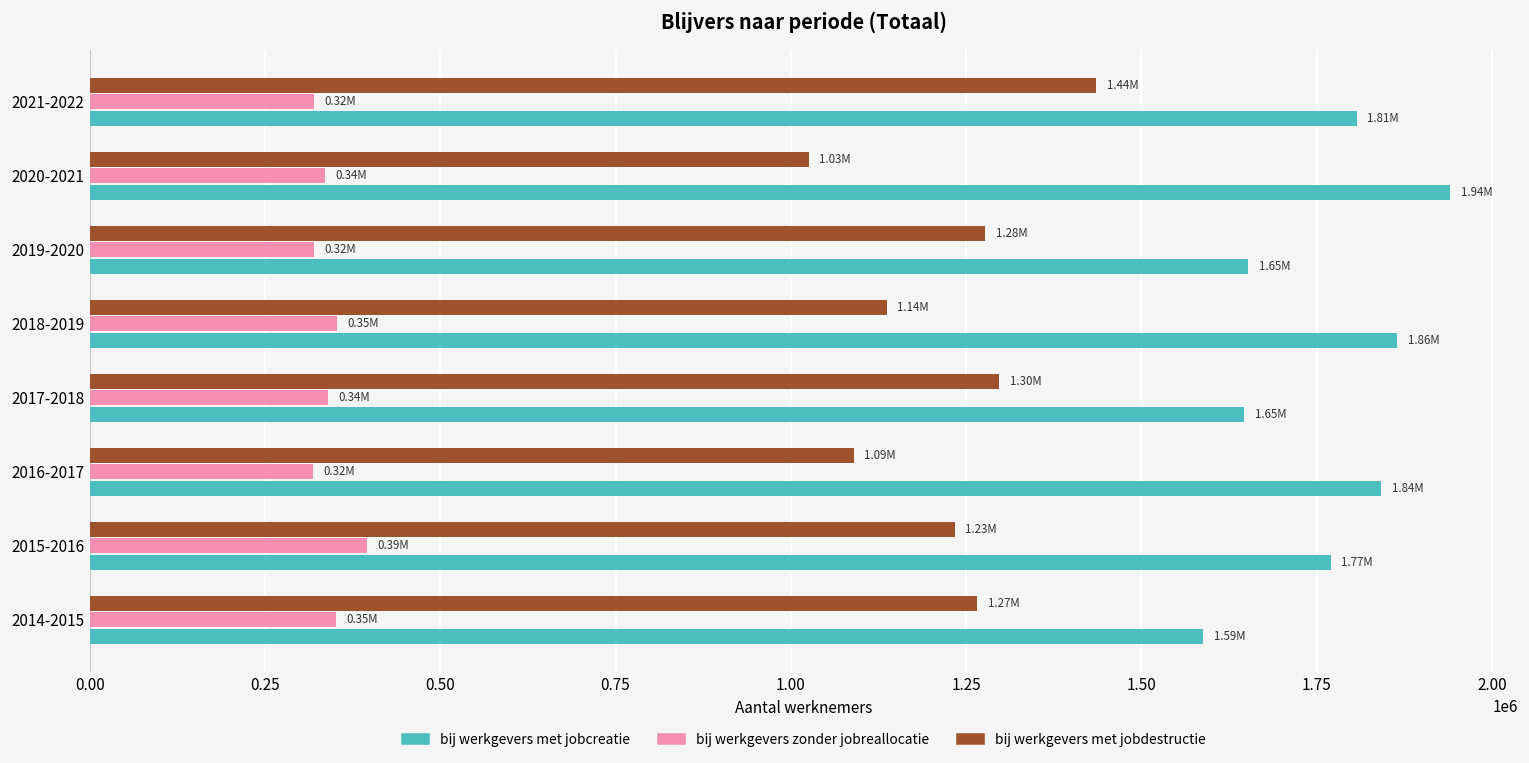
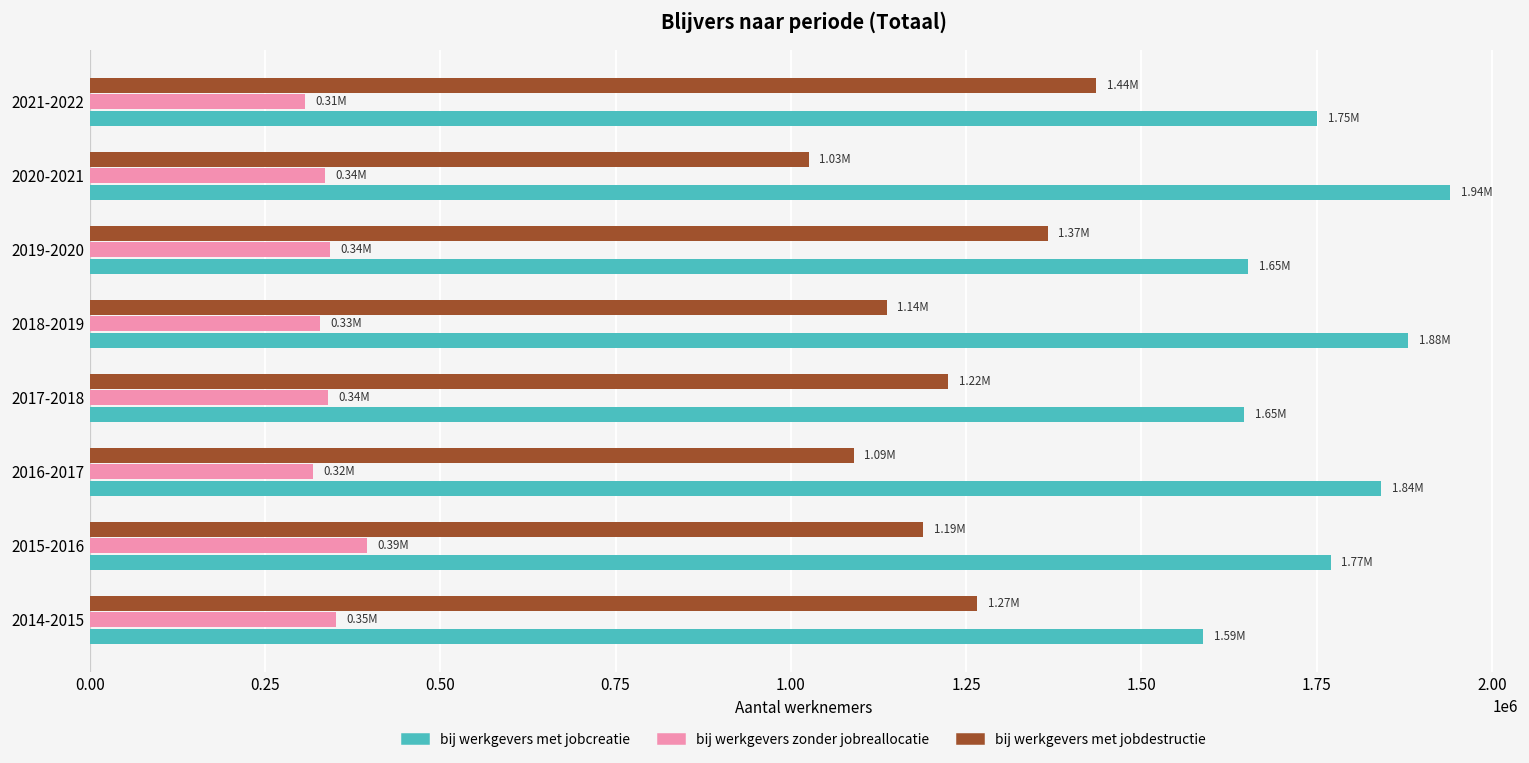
  {
    "bij werkgevers met jobcreatie": {
-     "2021-2022": "1.81M",
+     "2021-2022": "1.75M",
      "2020-2021": "1.94M",
      "2019-2020": "1.65M",
-     "2018-2019": "1.86M",
+     "2018-2019": "1.88M",
      "2017-2018": "1.65M",
      "2016-2017": "1.84M",
      "2015-2016": "1.77M",
      "2014-2015": "1.59M"
    },
    "bij werkgevers zonder jobreallocatie": {
-     "2021-2022": "0.32M",
+     "2021-2022": "0.31M",
      "2020-2021": "0.34M",
-     "2019-2020": "0.32M",
-     "2018-2019": "0.35M",
+     "2019-2020": "0.34M",
+     "2018-2019": "0.33M",
      "2017-2018": "0.34M",
      "2016-2017": "0.32M",
      "2015-2016": "0.39M",
      "2014-2015": "0.35M"
    },
    "bij werkgevers met jobdestructie": {
      "2021-2022": "1.44M",
      "2020-2021": "1.03M",
-     "2019-2020": "1.28M",
+     "2019-2020": "1.37M",
      "2018-2019": "1.14M",
-     "2017-2018": "1.30M",
+     "2017-2018": "1.22M",
      "2016-2017": "1.09M",
-     "2015-2016": "1.23M",
+     "2015-2016": "1.19M",
      "2014-2015": "1.27M"
    }
  }
